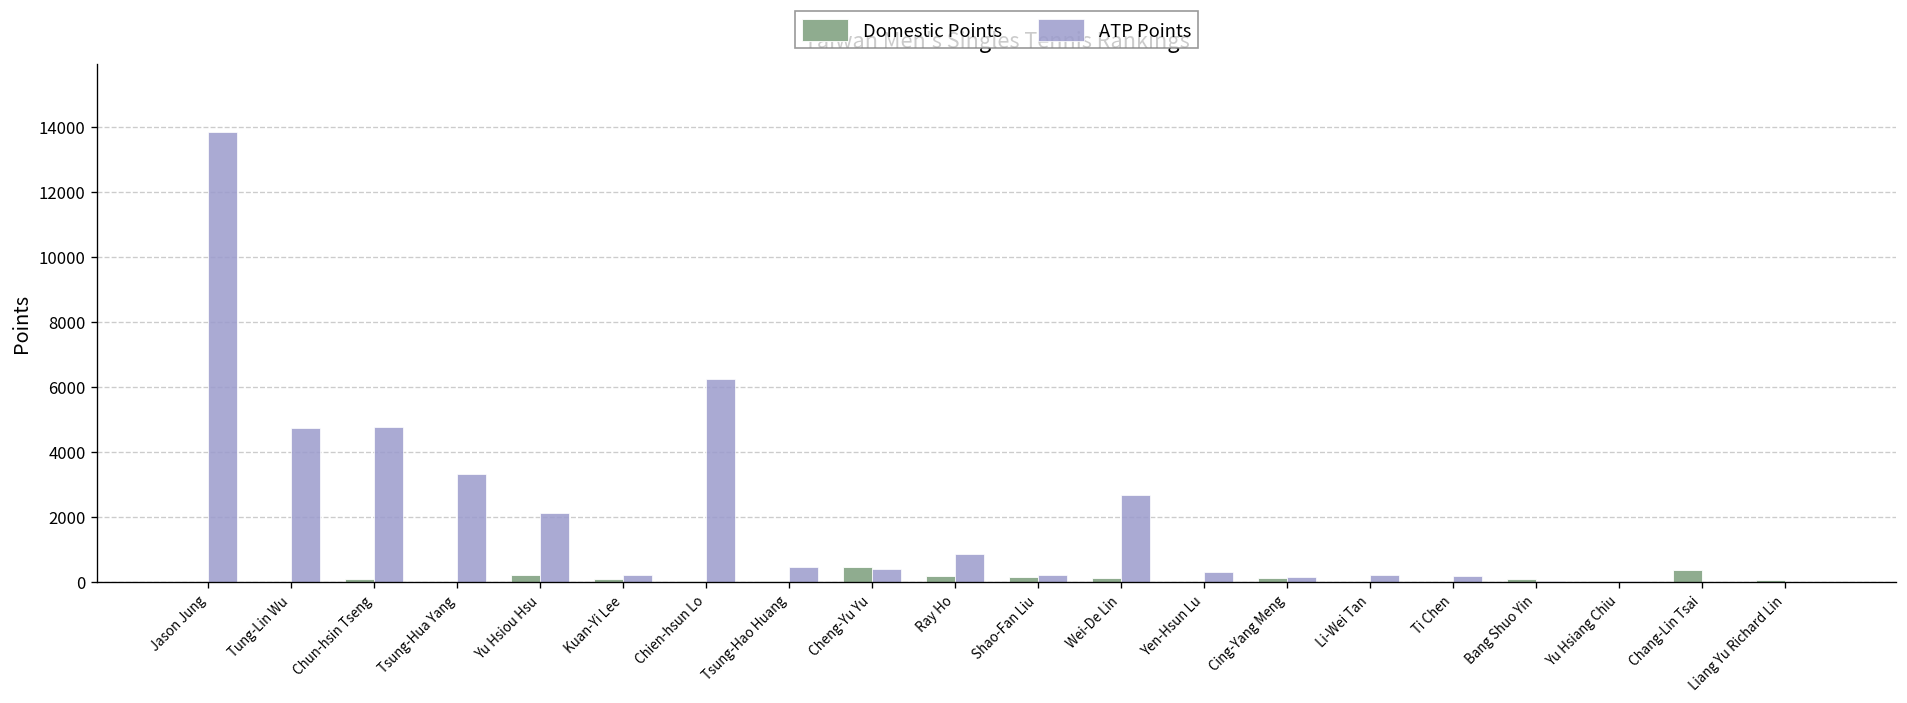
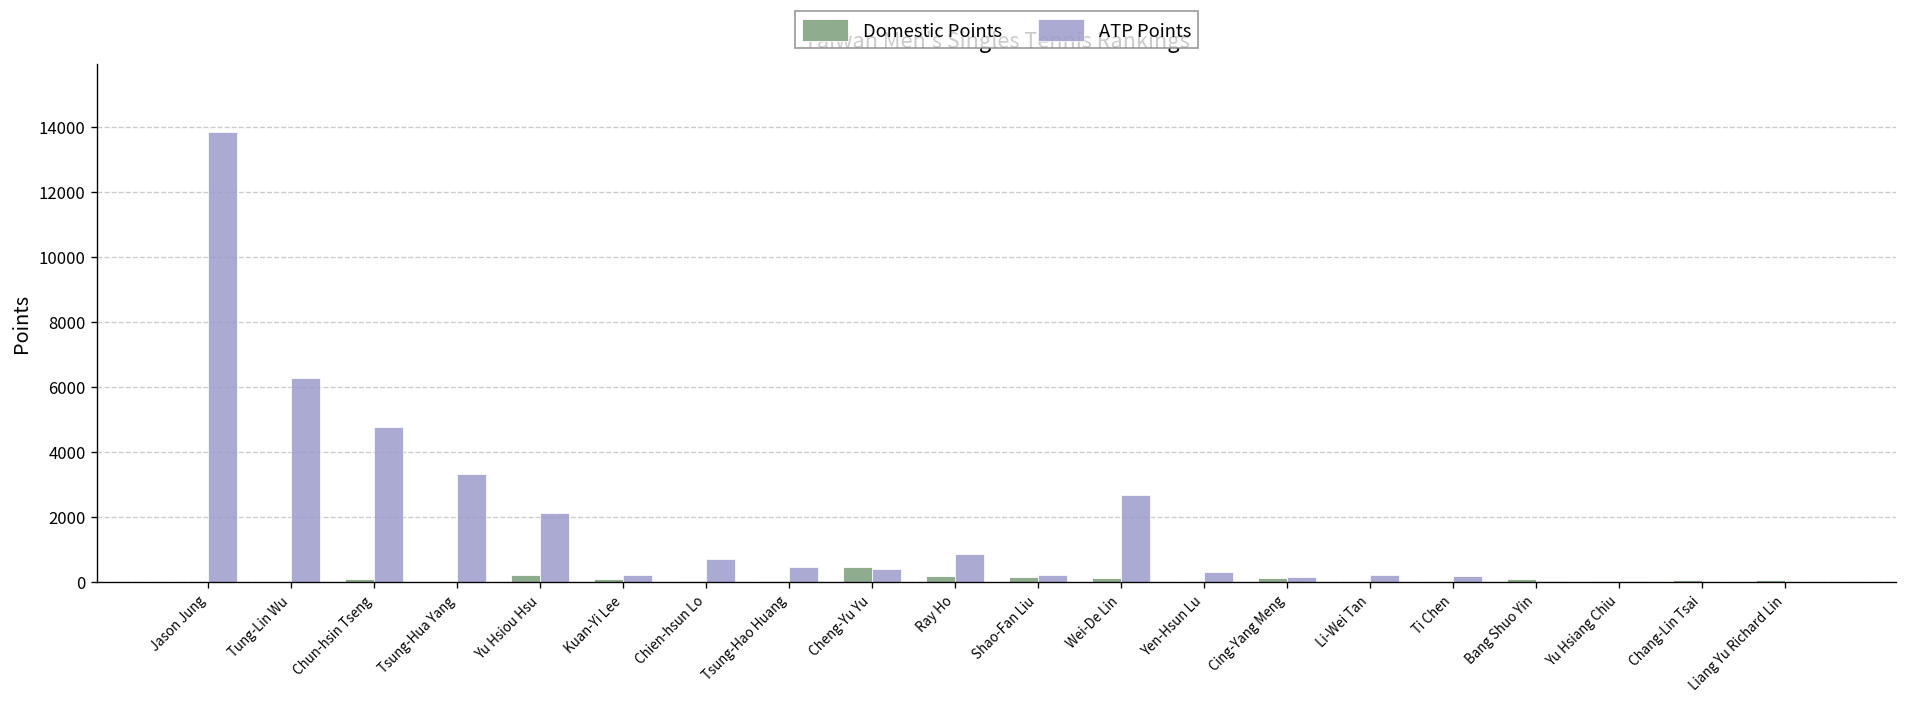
  {
    "Domestic Points": {
      "Jason Jung": 0,
      "Tung-Lin Wu": 0,
      "Chun-hsin Tseng": 100,
      "Yu Hsiou Hsu": 200,
      "Kuan-Yi Lee": 100,
      "Cheng-Yu Yu": 500,
      "Ray Ho": 200,
      "Shao-Fan Liu": 200,
      "Wei-De Lin": 100,
      "Yen-Hsun Lu": 0,
      "Cing-Yang Meng": 100,
      "Ti Chen": 0,
      "Bang Shuo Yin": 100,
-     "Chang-Lin Tsai": 400
+     "Chang-Lin Tsai": 100
    },
    "ATP Points": {
      "Jason Jung": 13900,
-     "Tung-Lin Wu": 4800,
+     "Tung-Lin Wu": 6300,
      "Chun-hsin Tseng": 4800,
      "Tsung-Hua Yang": 3300,
      "Yu Hsiou Hsu": 2100,
      "Kuan-Yi Lee": 200,
-     "Chien-hsun Lo": 6300,
+     "Chien-hsun Lo": 700,
      "Tsung-Hao Huang": 500,
      "Cheng-Yu Yu": 400,
      "Ray Ho": 900,
      "Shao-Fan Liu": 200,
      "Wei-De Lin": 2700,
      "Yen-Hsun Lu": 300,
      "Cing-Yang Meng": 200,
      "Li-Wei Tan": 200,
      "Ti Chen": 200,
      "Chang-Lin Tsai": 0,
      "Liang Yu Richard Lin": 0
    }
  }
